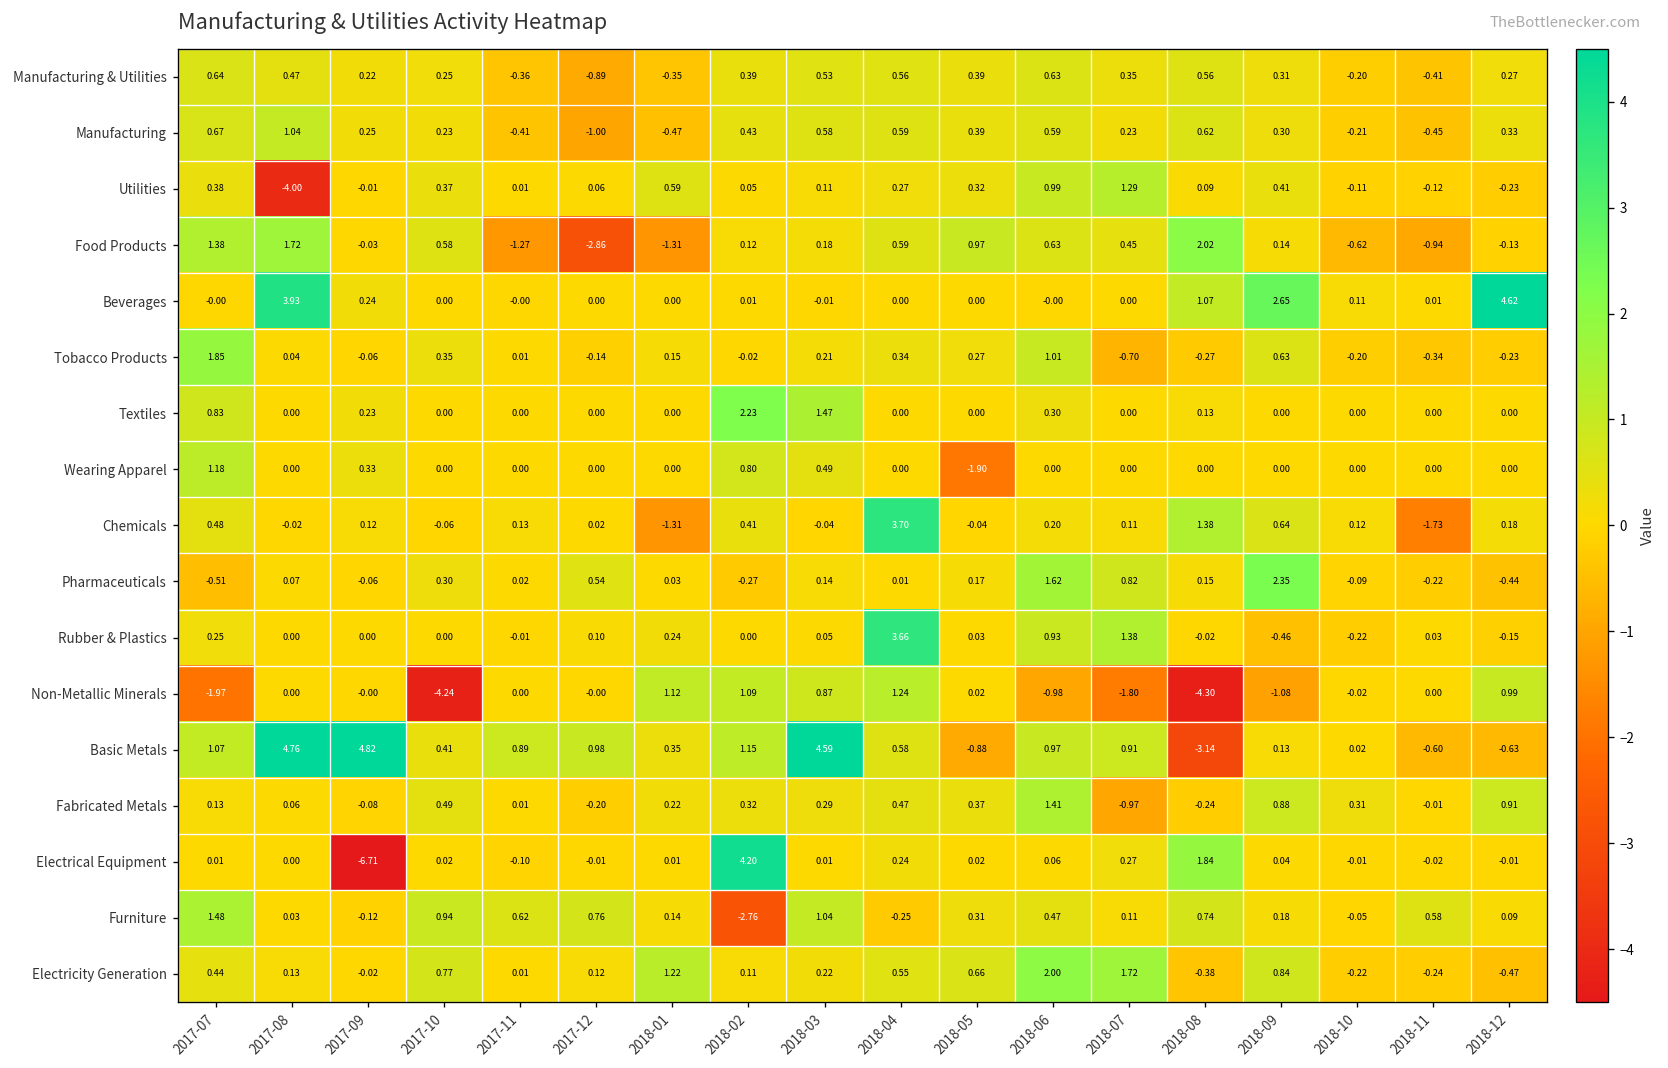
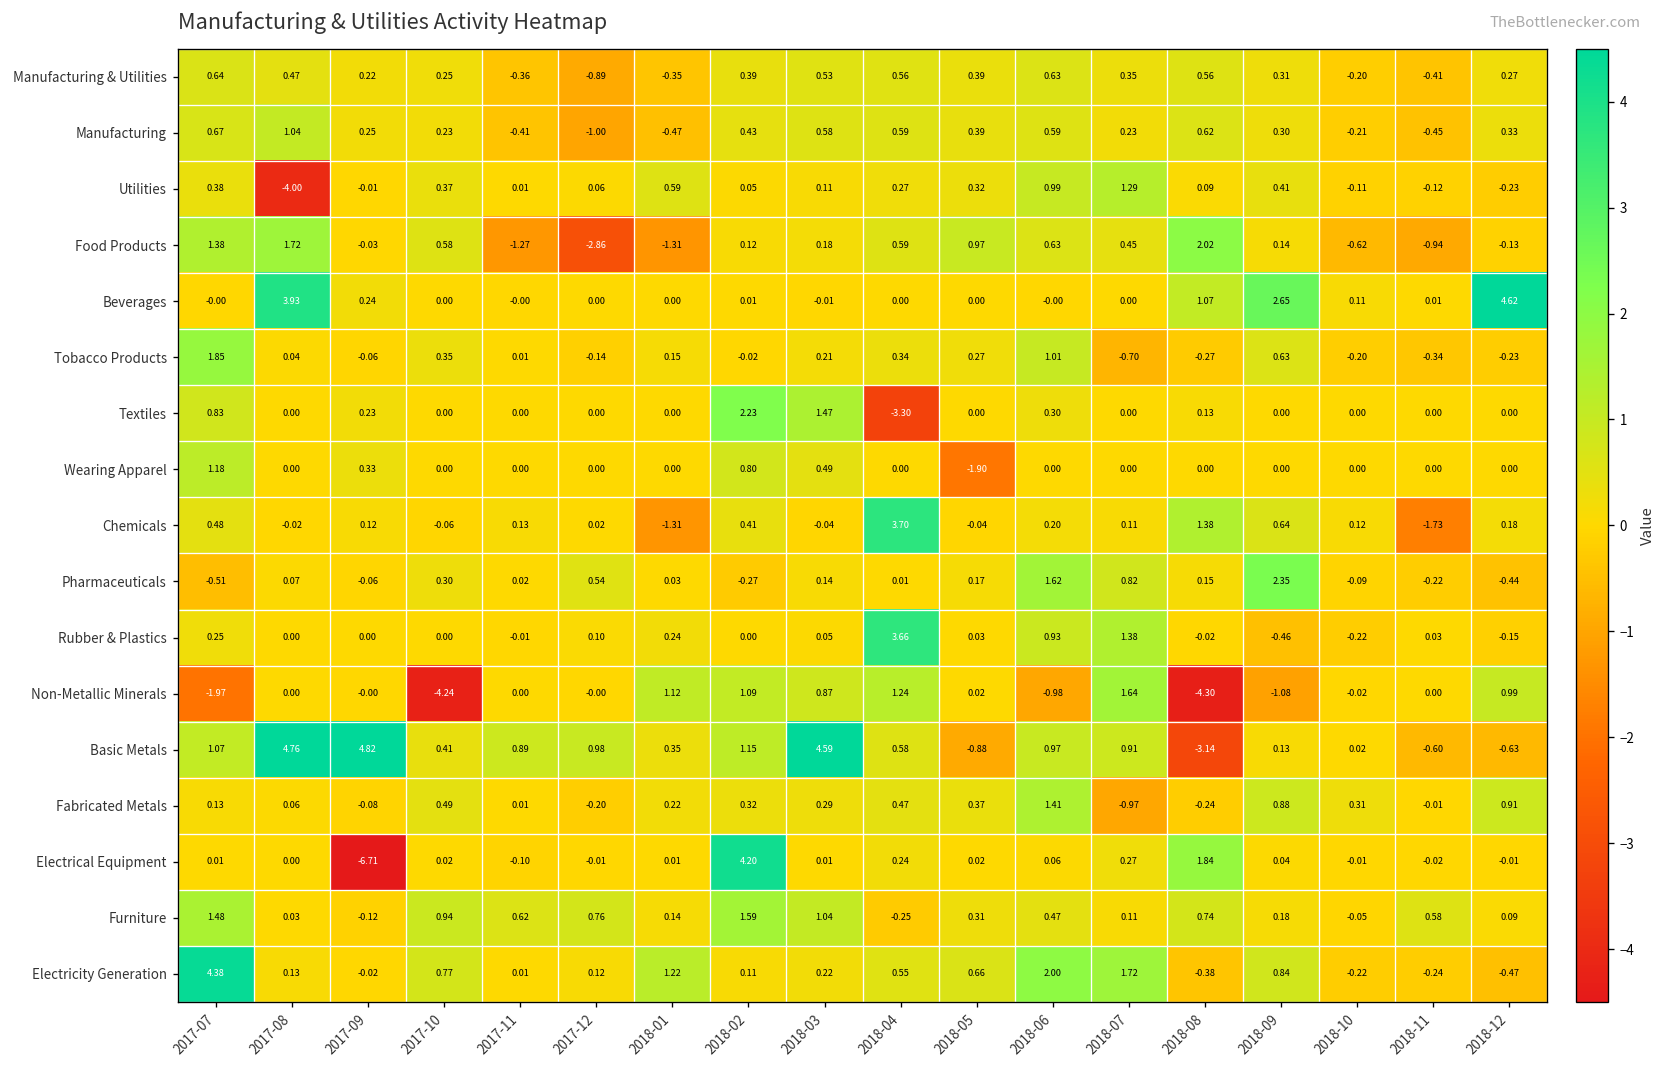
  {
    "Textiles": {
      "2017-07": 0.83,
      "2017-08": 0.00,
      "2017-09": 0.23,
      "2017-10": 0.00,
      "2017-11": 0.00,
      "2017-12": 0.00,
      "2018-01": 0.00,
      "2018-02": 2.23,
      "2018-03": 1.47,
-     "2018-04": 0.00,
+     "2018-04": -3.30,
      "2018-05": 0.00,
      "2018-06": 0.30,
      "2018-07": 0.00,
      "2018-08": 0.13,
      "2018-09": 0.00,
      "2018-10": 0.00,
      "2018-11": 0.00,
      "2018-12": 0.00
    },
    "Non-Metallic Minerals": {
      "2017-07": -1.97,
      "2017-08": 0.00,
      "2017-09": -0.00,
      "2017-10": -4.24,
      "2017-11": 0.00,
      "2017-12": -0.00,
      "2018-01": 1.12,
      "2018-02": 1.09,
      "2018-03": 0.87,
      "2018-04": 1.24,
      "2018-05": 0.02,
      "2018-06": -0.98,
-     "2018-07": -1.80,
+     "2018-07": 1.64,
      "2018-08": -4.30,
      "2018-09": -1.08,
      "2018-10": -0.02,
      "2018-11": 0.00,
      "2018-12": 0.99
    },
    "Furniture": {
      "2017-07": 1.48,
      "2017-08": 0.03,
      "2017-09": -0.12,
      "2017-10": 0.94,
      "2017-11": 0.62,
      "2017-12": 0.76,
      "2018-01": 0.14,
-     "2018-02": -2.76,
+     "2018-02": 1.59,
      "2018-03": 1.04,
      "2018-04": -0.25,
      "2018-05": 0.31,
      "2018-06": 0.47,
      "2018-07": 0.11,
      "2018-08": 0.74,
      "2018-09": 0.18,
      "2018-10": -0.05,
      "2018-11": 0.58,
      "2018-12": 0.09
    },
    "Electricity Generation": {
-     "2017-07": 0.44,
+     "2017-07": 4.38,
      "2017-08": 0.13,
      "2017-09": -0.02,
      "2017-10": 0.77,
      "2017-11": 0.01,
      "2017-12": 0.12,
      "2018-01": 1.22,
      "2018-02": 0.11,
      "2018-03": 0.22,
      "2018-04": 0.55,
      "2018-05": 0.66,
      "2018-06": 2.00,
      "2018-07": 1.72,
      "2018-08": -0.38,
      "2018-09": 0.84,
      "2018-10": -0.22,
      "2018-11": -0.24,
      "2018-12": -0.47
    }
  }
